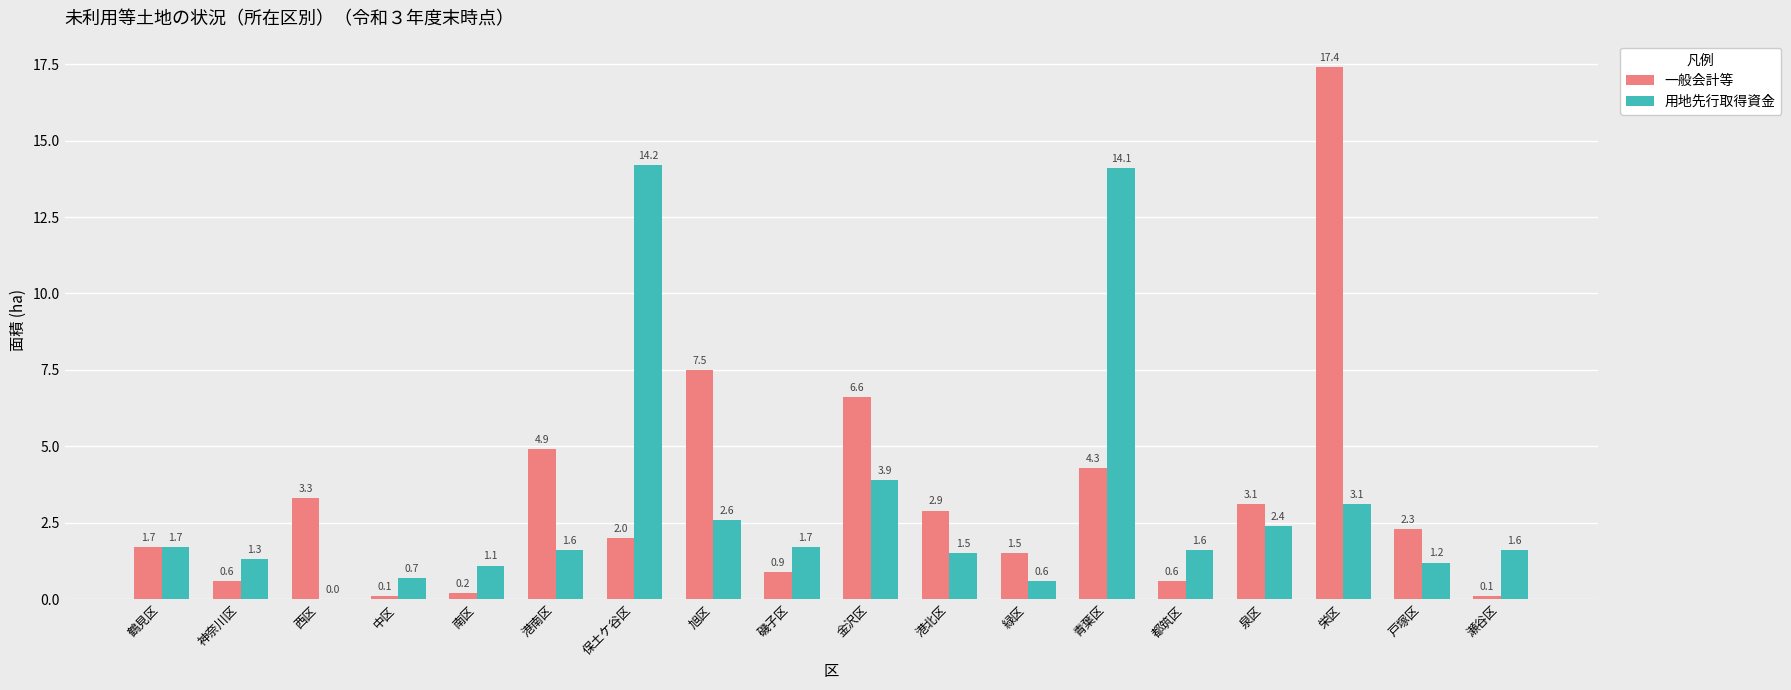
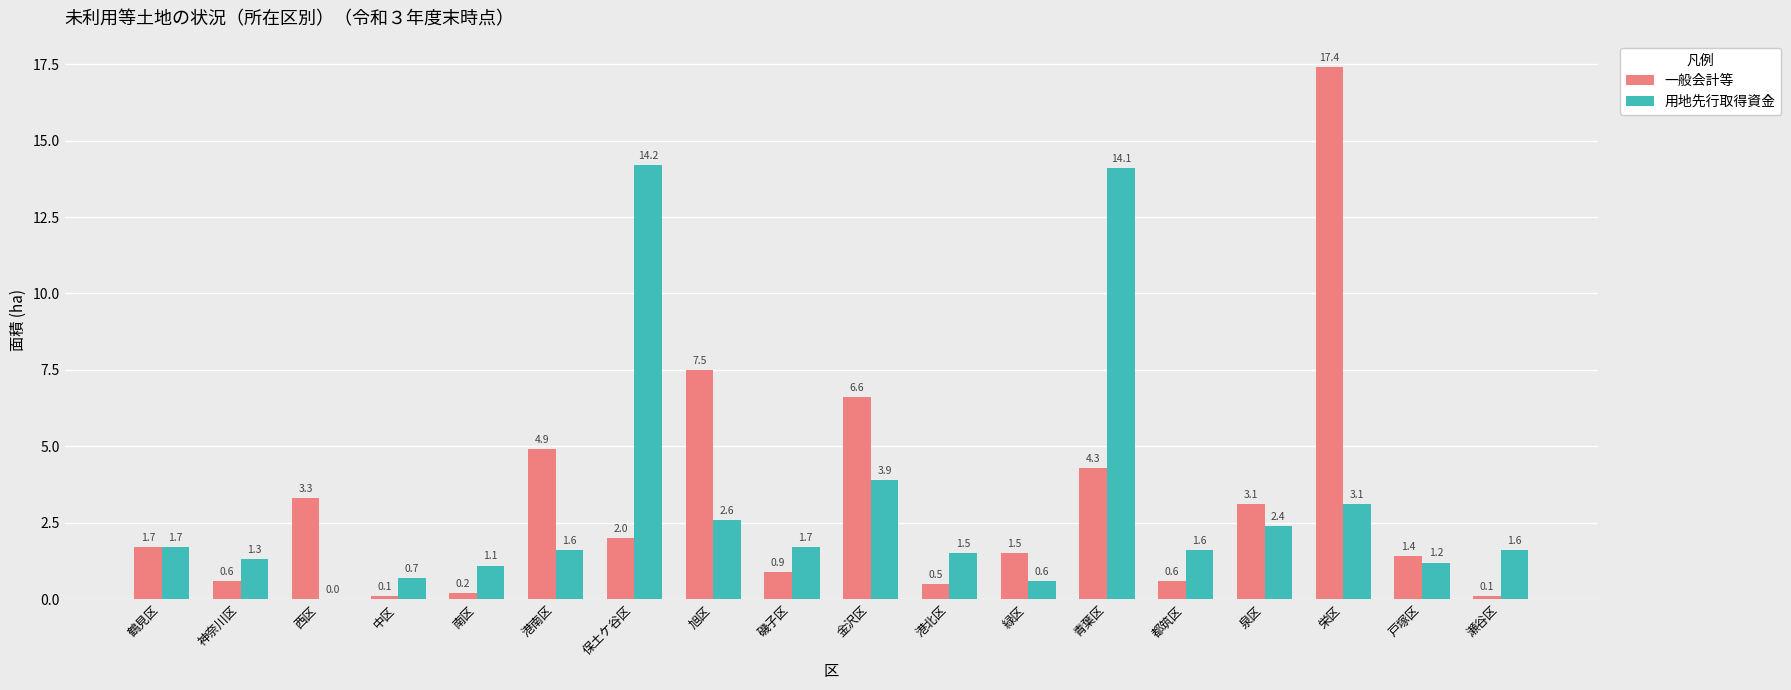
  {
    "一般会計等": {
      "鶴見区": 1.7,
      "神奈川区": 0.6,
      "西区": 3.3,
      "中区": 0.1,
      "南区": 0.2,
      "港南区": 4.9,
      "保土ケ谷区": 2.0,
      "旭区": 7.5,
      "磯子区": 0.9,
      "金沢区": 6.6,
-     "港北区": 2.9,
+     "港北区": 0.5,
      "緑区": 1.5,
      "青葉区": 4.3,
      "都筑区": 0.6,
      "泉区": 3.1,
      "栄区": 17.4,
-     "戸塚区": 2.3,
+     "戸塚区": 1.4,
      "瀬谷区": 0.1
    },
    "用地先行取得資金": {
      "鶴見区": 1.7,
      "神奈川区": 1.3,
      "西区": 0.0,
      "中区": 0.7,
      "南区": 1.1,
      "港南区": 1.6,
      "保土ケ谷区": 14.2,
      "旭区": 2.6,
      "磯子区": 1.7,
      "金沢区": 3.9,
      "港北区": 1.5,
      "緑区": 0.6,
      "青葉区": 14.1,
      "都筑区": 1.6,
      "泉区": 2.4,
      "栄区": 3.1,
      "戸塚区": 1.2,
      "瀬谷区": 1.6
    }
  }
